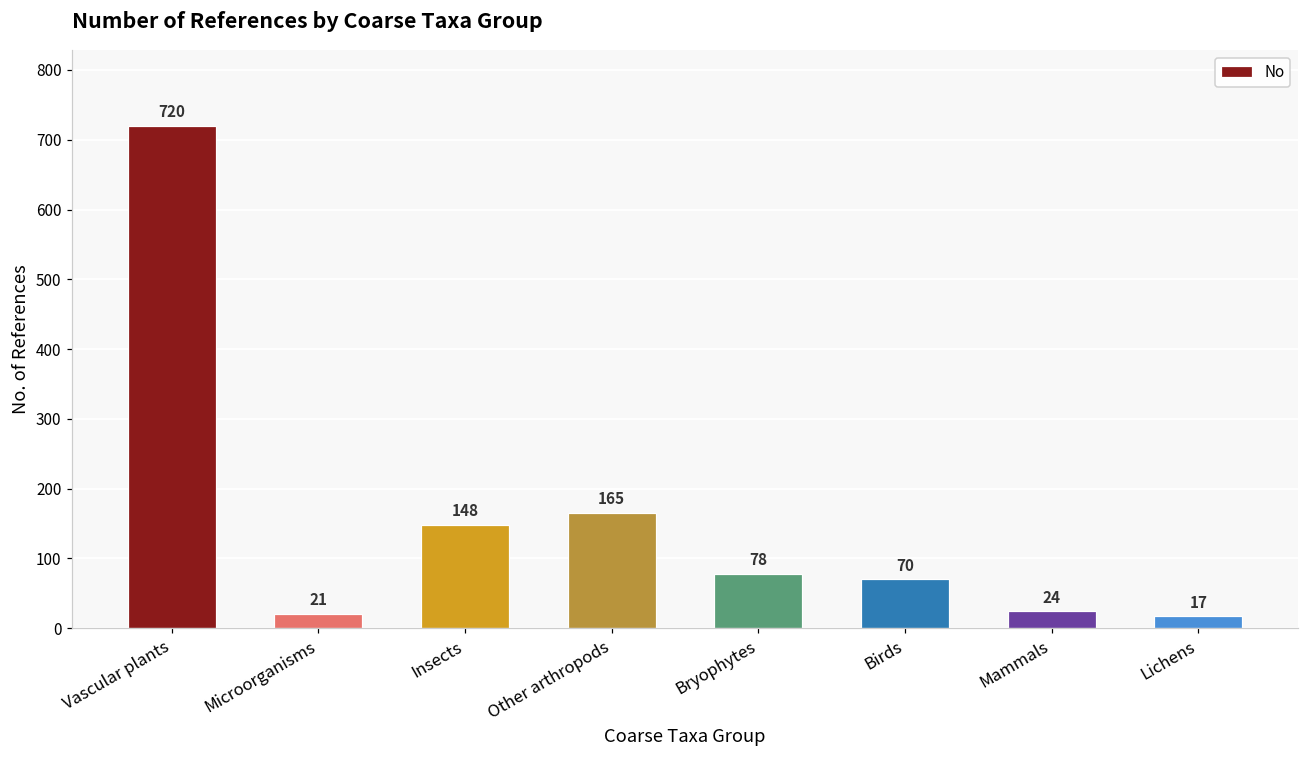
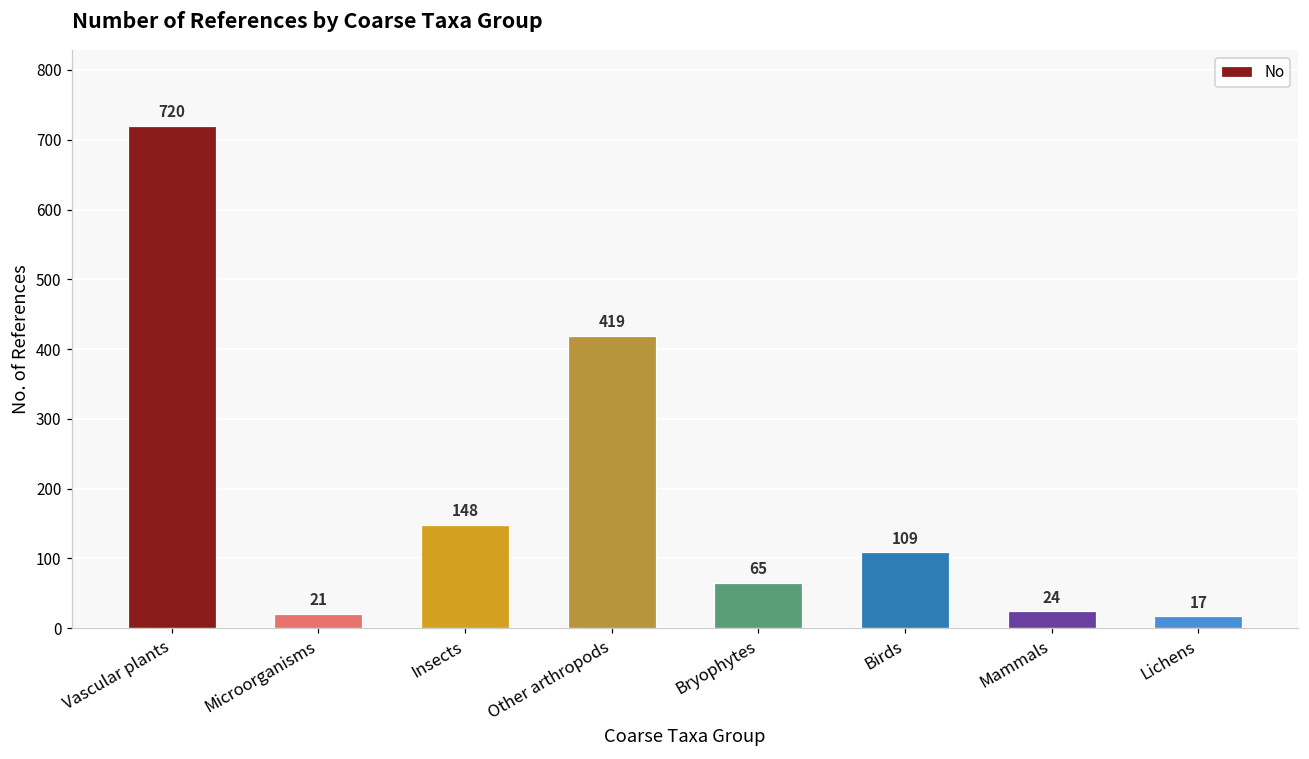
  {
    "Vascular plants": 720,
    "Microorganisms": 21,
    "Insects": 148,
-   "Other arthropods": 165,
-   "Bryophytes": 78,
-   "Birds": 70,
+   "Other arthropods": 419,
+   "Bryophytes": 65,
+   "Birds": 109,
    "Mammals": 24,
    "Lichens": 17
  }
